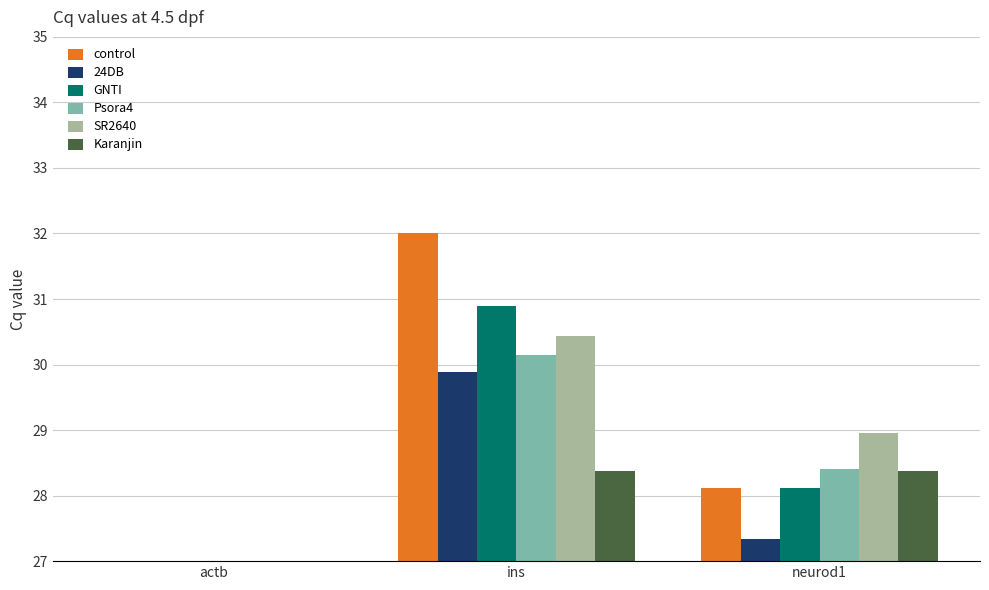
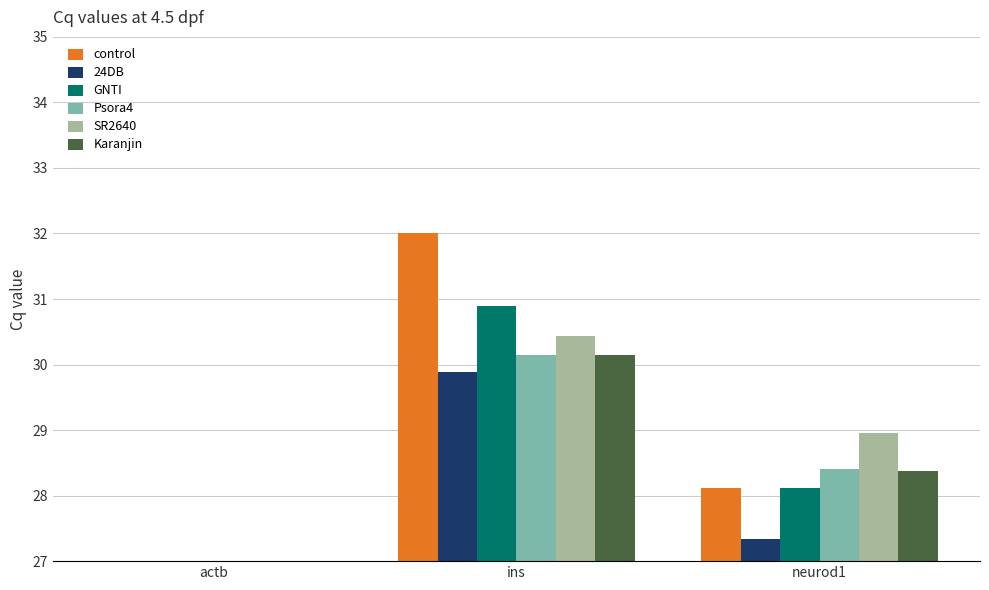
  {
    "control": {
      "ins": 32.0,
      "neurod1": 28.1
    },
    "24DB": {
      "ins": 29.9,
      "neurod1": 27.3
    },
    "GNTI": {
      "ins": 30.9,
      "neurod1": 28.1
    },
    "Karanjin": {
-     "ins": 28.4,
+     "ins": 30.2,
      "neurod1": 28.4
    }
  }
